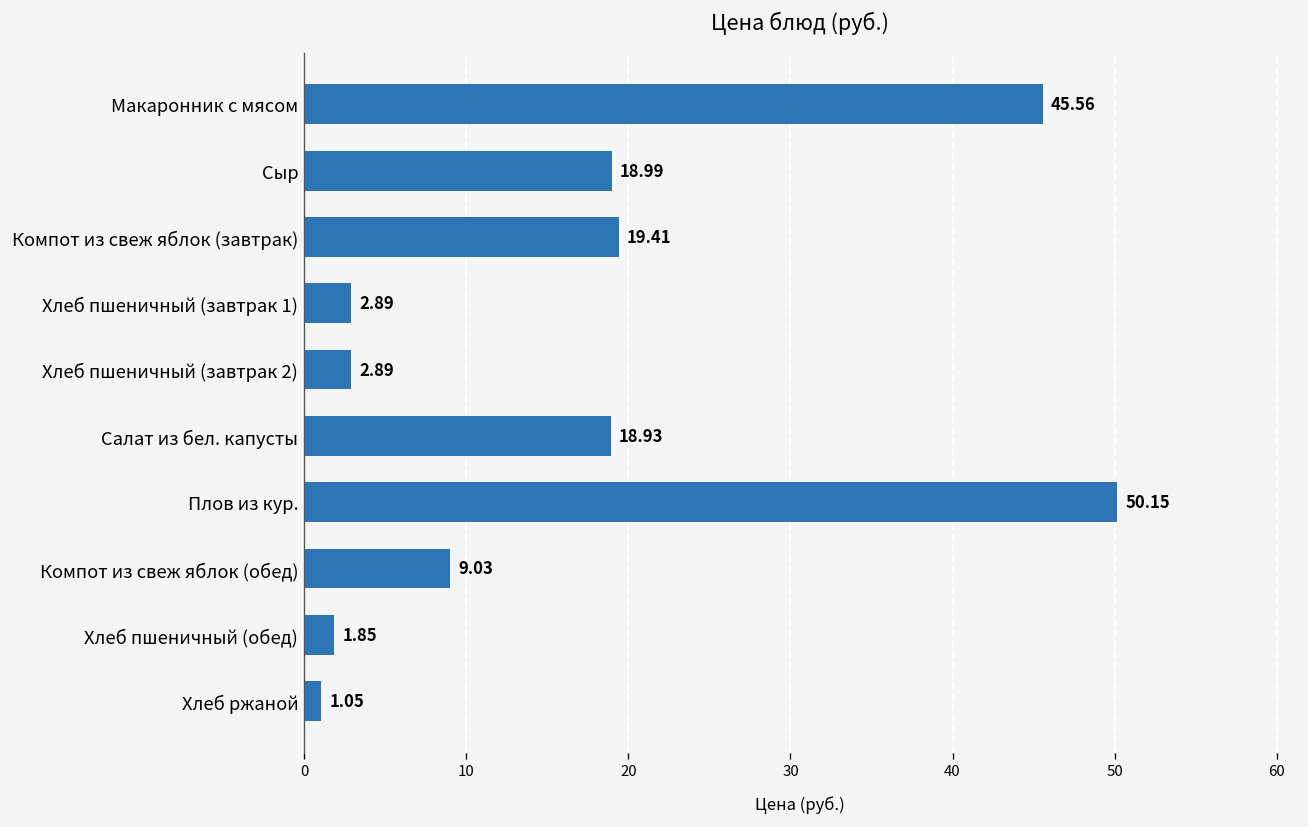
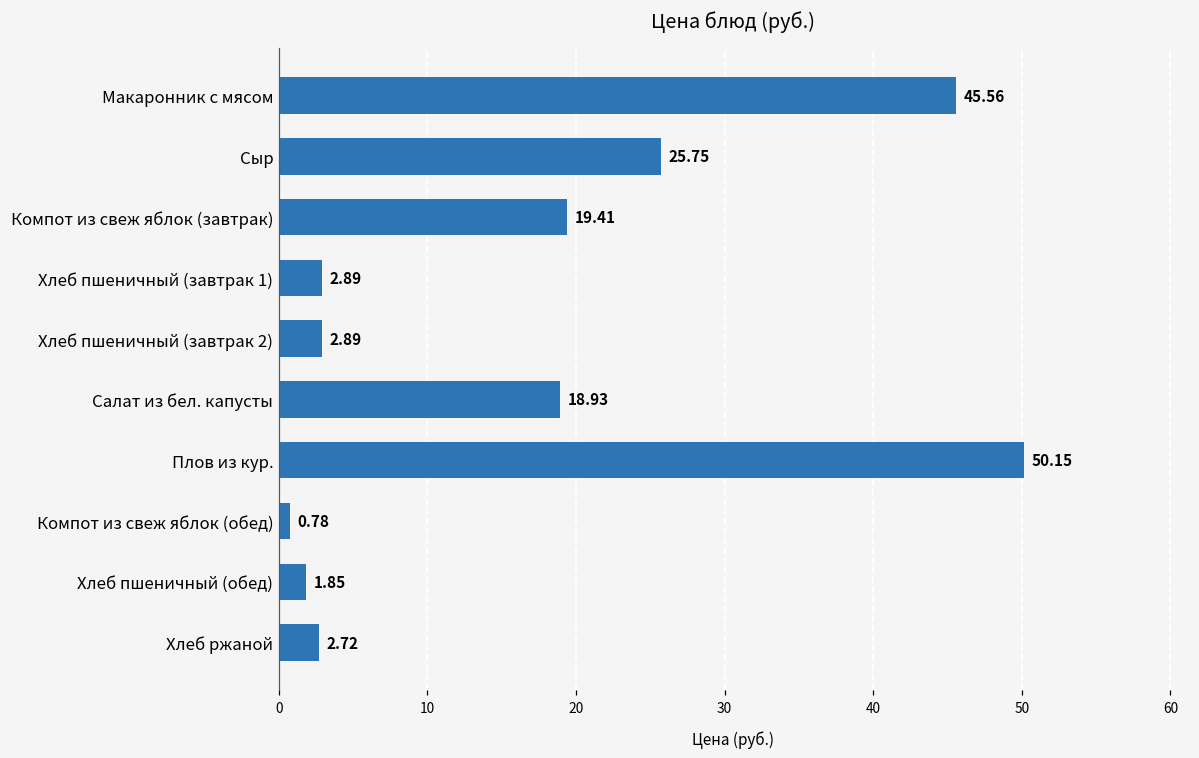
  {
    "Макаронник с мясом": 45.56,
-   "Сыр": 18.99,
+   "Сыр": 25.75,
    "Компот из свеж яблок (завтрак)": 19.41,
    "Хлеб пшеничный (завтрак 1)": 2.89,
    "Хлеб пшеничный (завтрак 2)": 2.89,
    "Салат из бел. капусты": 18.93,
    "Плов из кур.": 50.15,
-   "Компот из свеж яблок (обед)": 9.03,
+   "Компот из свеж яблок (обед)": 0.78,
    "Хлеб пшеничный (обед)": 1.85,
-   "Хлеб ржаной": 1.05
+   "Хлеб ржаной": 2.72
  }
